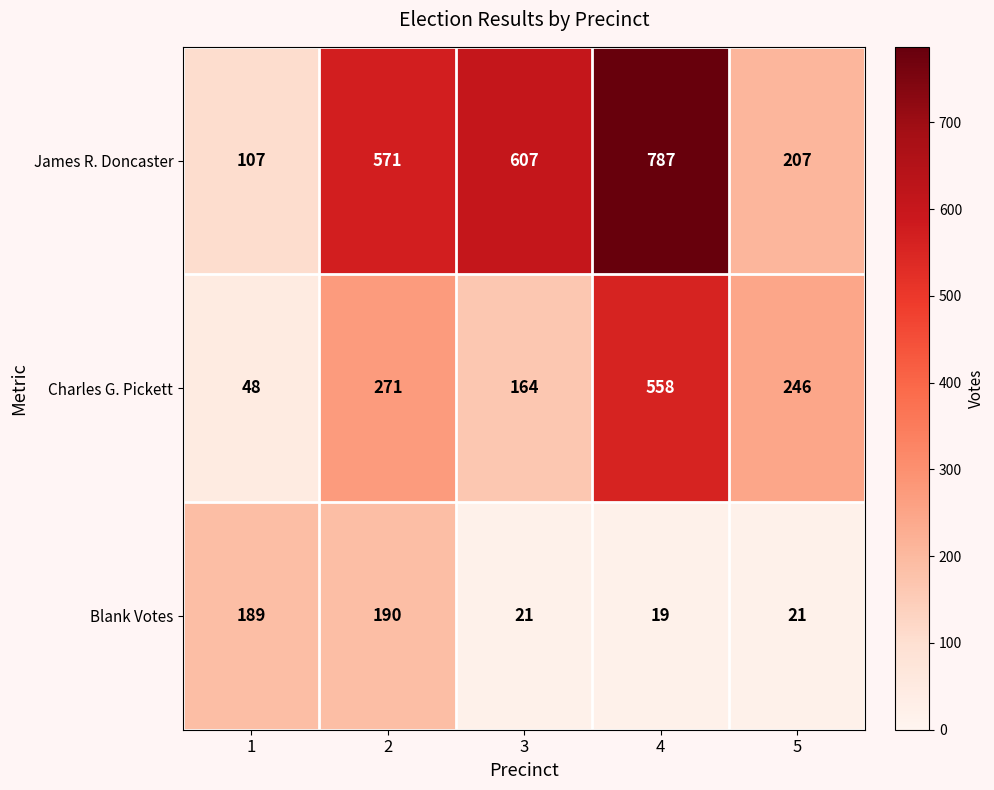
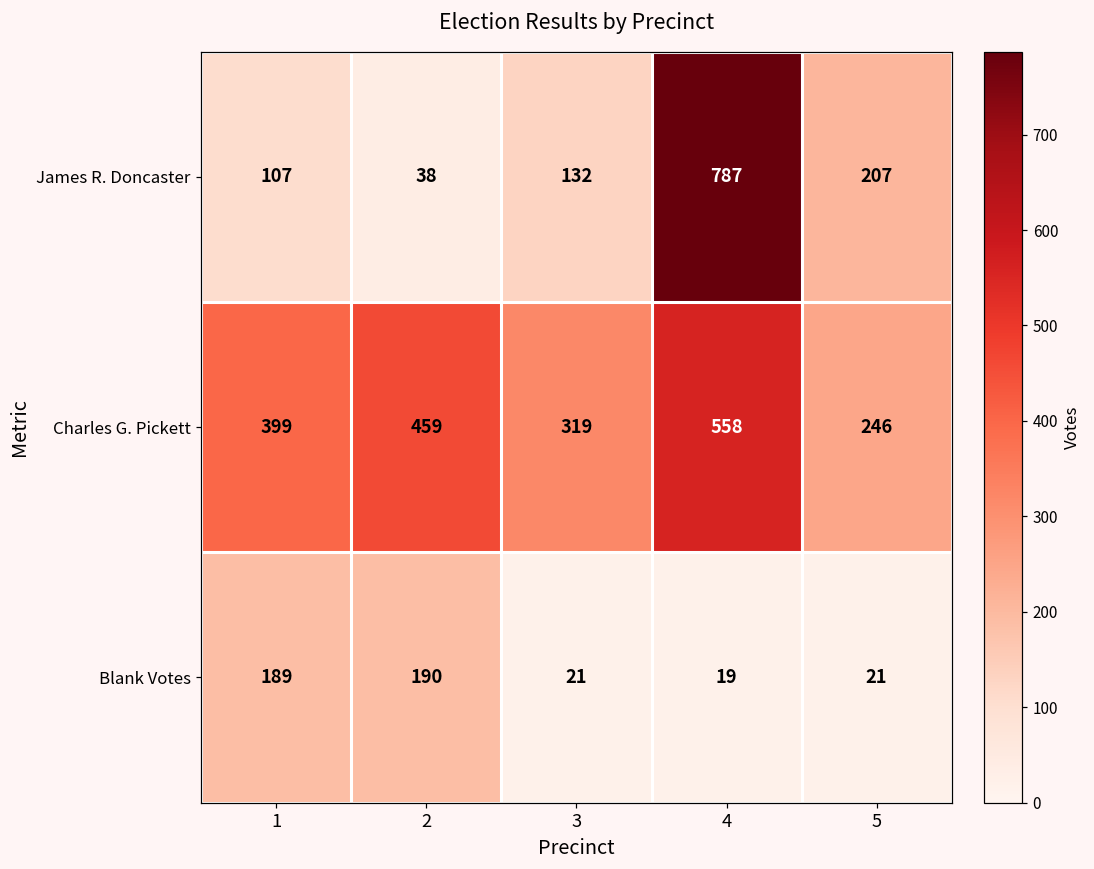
  {
    "James R. Doncaster": {
      "1": 107,
-     "2": 571,
-     "3": 607,
+     "2": 38,
+     "3": 132,
      "4": 787,
      "5": 207
    },
    "Charles G. Pickett": {
-     "1": 48,
-     "2": 271,
-     "3": 164,
+     "1": 399,
+     "2": 459,
+     "3": 319,
      "4": 558,
      "5": 246
    },
    "Blank Votes": {
      "1": 189,
      "2": 190,
      "3": 21,
      "4": 19,
      "5": 21
    }
  }
